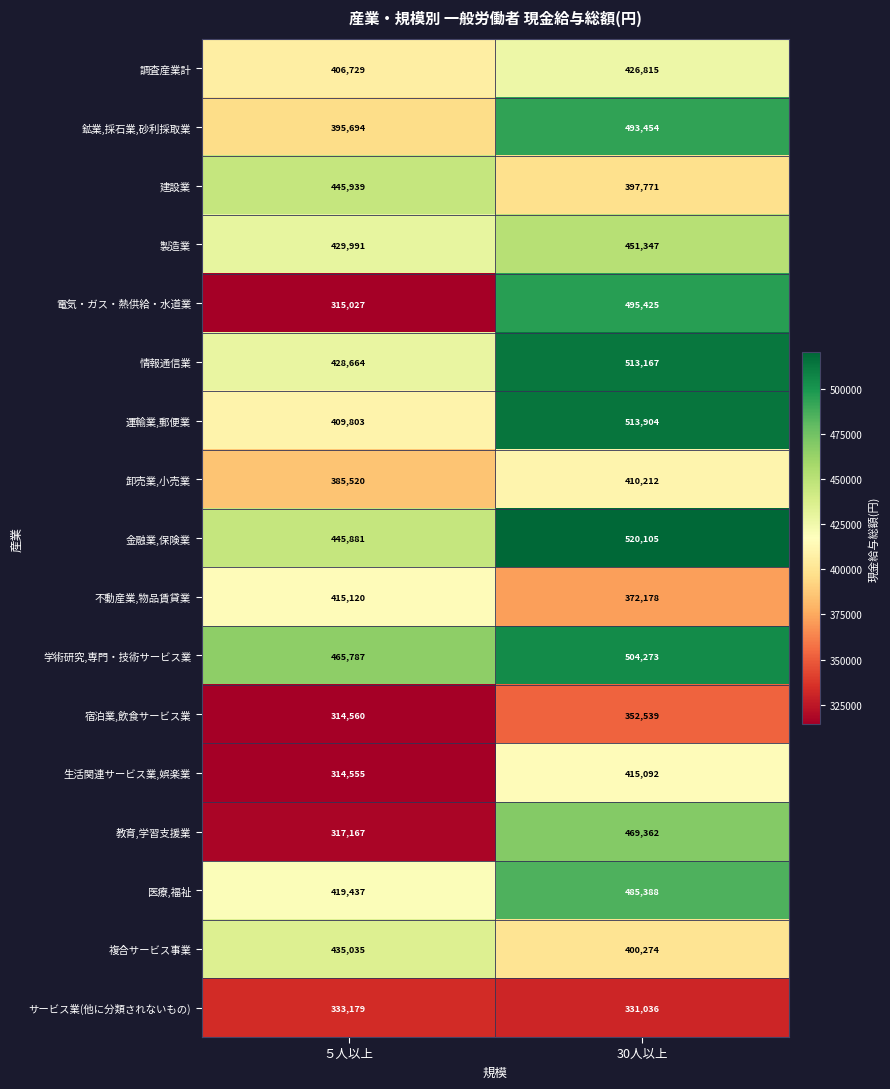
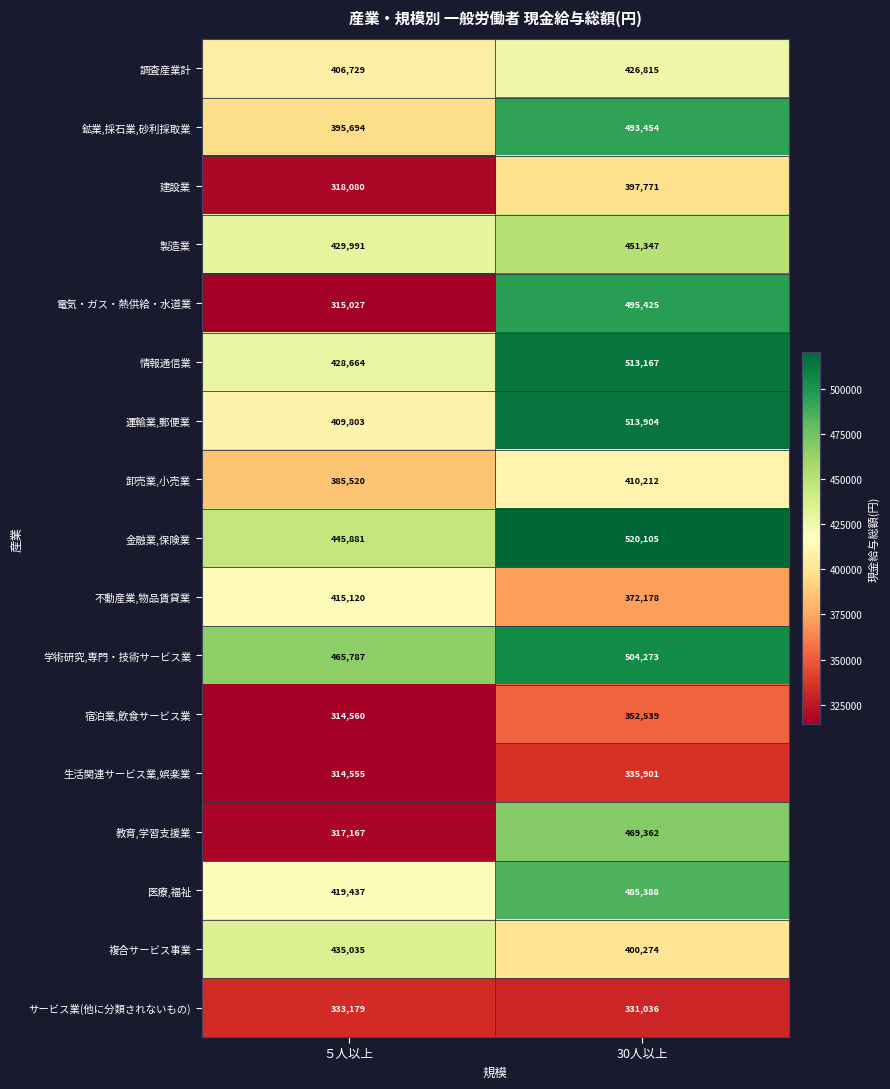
  {
    "調査産業計": {
      "５人以上": "406,729",
      "30人以上": "426,815"
    },
    "鉱業,採石業,砂利採取業": {
      "５人以上": "395,694",
      "30人以上": "493,454"
    },
    "建設業": {
-     "５人以上": "445,939",
+     "５人以上": "318,080",
      "30人以上": "397,771"
    },
    "製造業": {
      "５人以上": "429,991",
      "30人以上": "451,347"
    },
    "電気・ガス・熱供給・水道業": {
      "５人以上": "315,027",
      "30人以上": "495,425"
    },
    "情報通信業": {
      "５人以上": "428,664",
      "30人以上": "513,167"
    },
    "運輸業,郵便業": {
      "５人以上": "409,803",
      "30人以上": "513,904"
    },
    "卸売業,小売業": {
      "５人以上": "385,520",
      "30人以上": "410,212"
    },
    "金融業,保険業": {
      "５人以上": "445,881",
      "30人以上": "520,105"
    },
    "不動産業,物品賃貸業": {
      "５人以上": "415,120",
      "30人以上": "372,178"
    },
    "学術研究,専門・技術サービス業": {
      "５人以上": "465,787",
      "30人以上": "504,273"
    },
    "宿泊業,飲食サービス業": {
      "５人以上": "314,560",
      "30人以上": "352,539"
    },
    "生活関連サービス業,娯楽業": {
      "５人以上": "314,555",
-     "30人以上": "415,092"
+     "30人以上": "335,901"
    },
    "教育,学習支援業": {
      "５人以上": "317,167",
      "30人以上": "469,362"
    },
    "医療,福祉": {
      "５人以上": "419,437",
      "30人以上": "485,388"
    },
    "複合サービス事業": {
      "５人以上": "435,035",
      "30人以上": "400,274"
    },
    "サービス業(他に分類されないもの)": {
      "５人以上": "333,179",
      "30人以上": "331,036"
    }
  }
